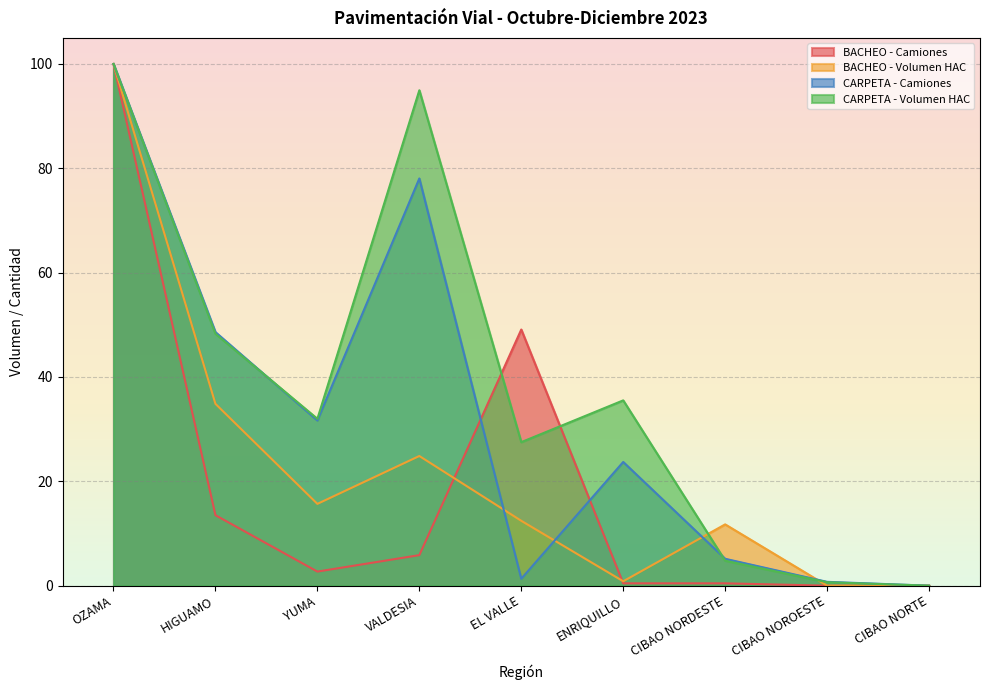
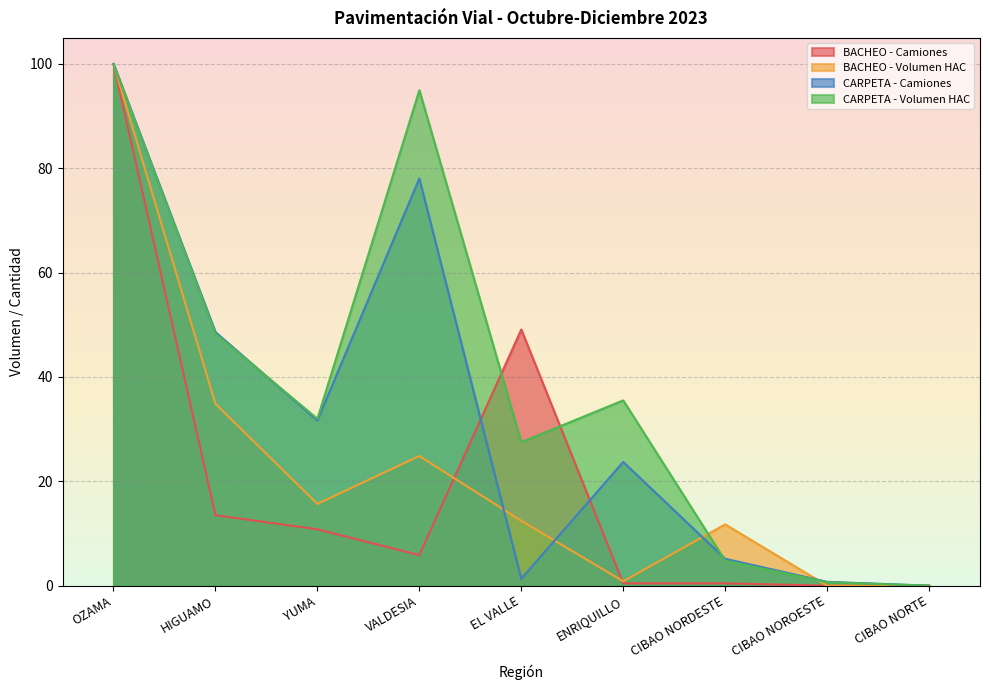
  {
    "BACHEO - Camiones": {
      "HIGUAMO": 14,
-     "YUMA": 3,
+     "YUMA": 11,
      "VALDESIA": 6,
      "EL VALLE": 49,
      "CIBAO NORDESTE": 0
    },
    "BACHEO - Volumen HAC": {
      "HIGUAMO": 35,
      "YUMA": 16,
      "VALDESIA": 25,
      "EL VALLE": 12,
      "CIBAO NORDESTE": 12
    },
    "CARPETA - Camiones": {
      "VALDESIA": 78,
      "EL VALLE": 1,
      "ENRIQUILLO": 24
    },
    "CARPETA - Volumen HAC": {
      "VALDESIA": 95,
      "EL VALLE": 28,
      "ENRIQUILLO": 36
    }
  }
